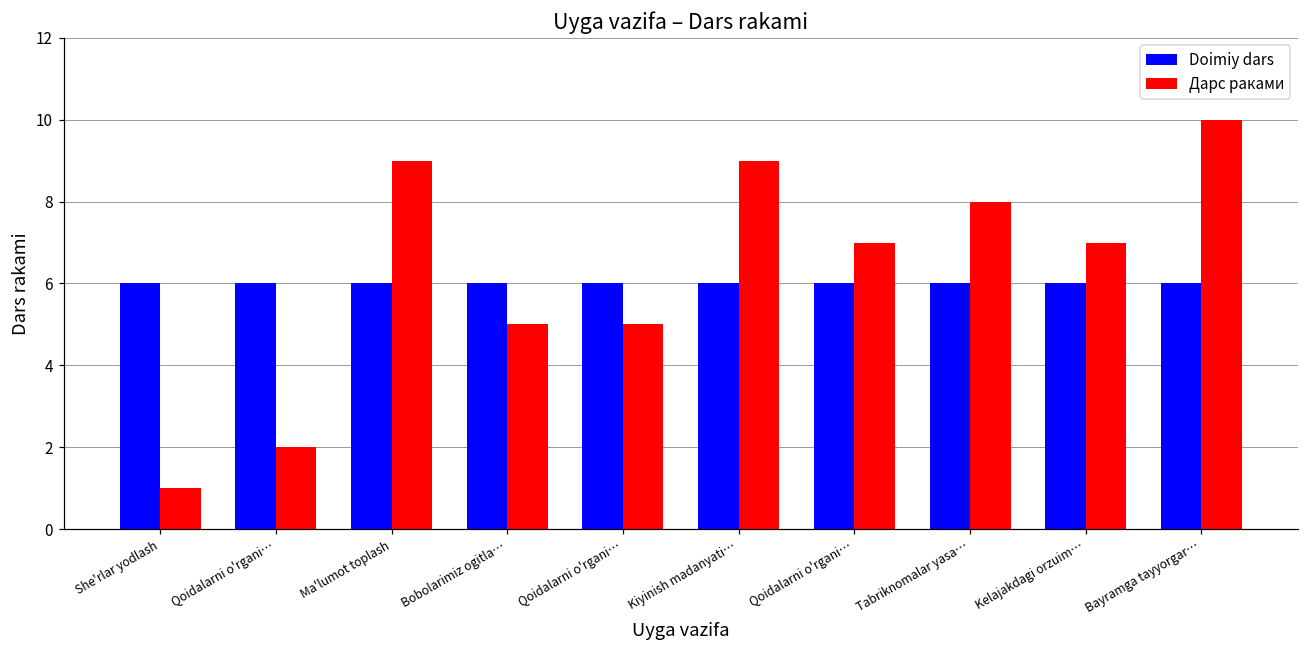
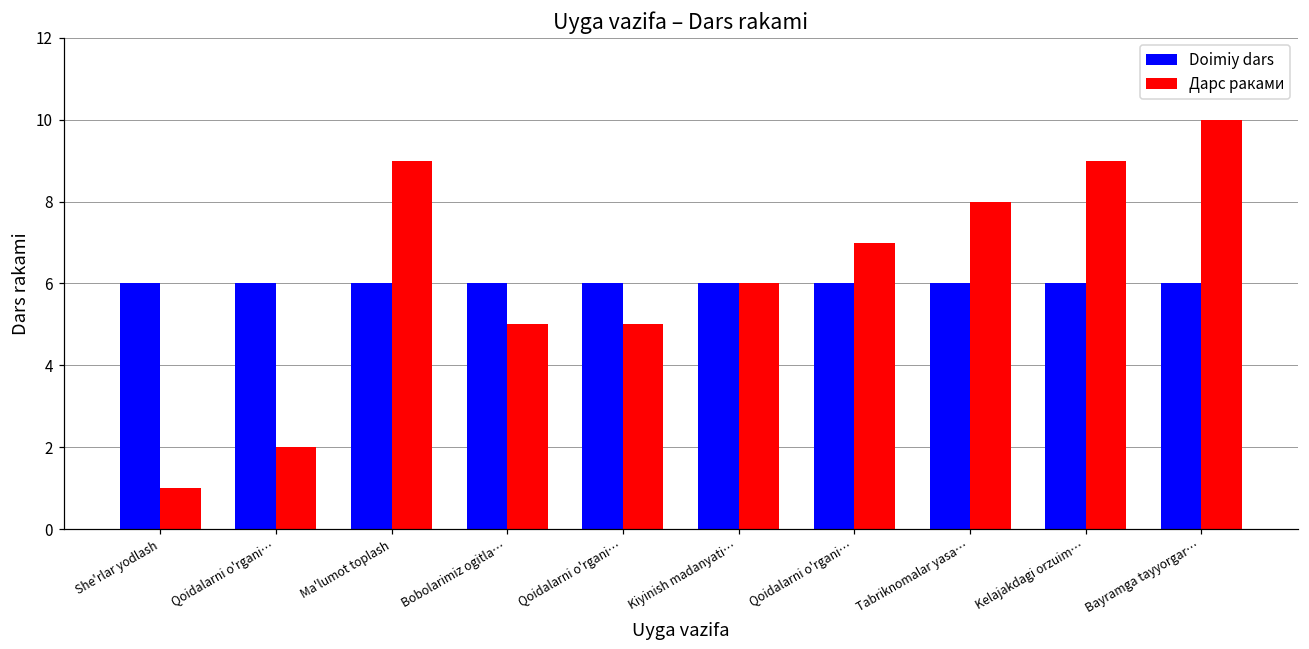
  {
    "Doimiy dars": {
      "She'rlar yodlash": 6,
      "Ma'lumot toplash": 6,
      "Bobolarimiz ogitla…": 6,
      "Kiyinish madanyati…": 6,
      "Tabriknomalar yasa…": 6,
      "Kelajakdagi orzuim…": 6,
      "Bayramga tayyorgar…": 6
    },
    "Дарс раками": {
      "She'rlar yodlash": 1,
      "Ma'lumot toplash": 9,
      "Bobolarimiz ogitla…": 5,
-     "Kiyinish madanyati…": 9,
+     "Kiyinish madanyati…": 6,
      "Tabriknomalar yasa…": 8,
-     "Kelajakdagi orzuim…": 7,
+     "Kelajakdagi orzuim…": 9,
      "Bayramga tayyorgar…": 10
    }
  }
